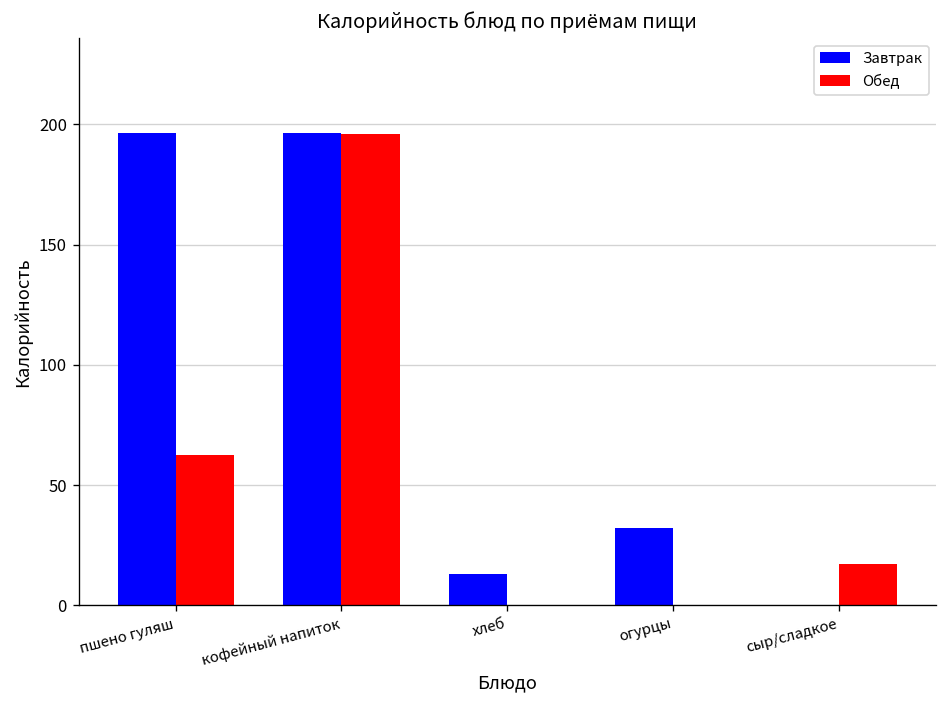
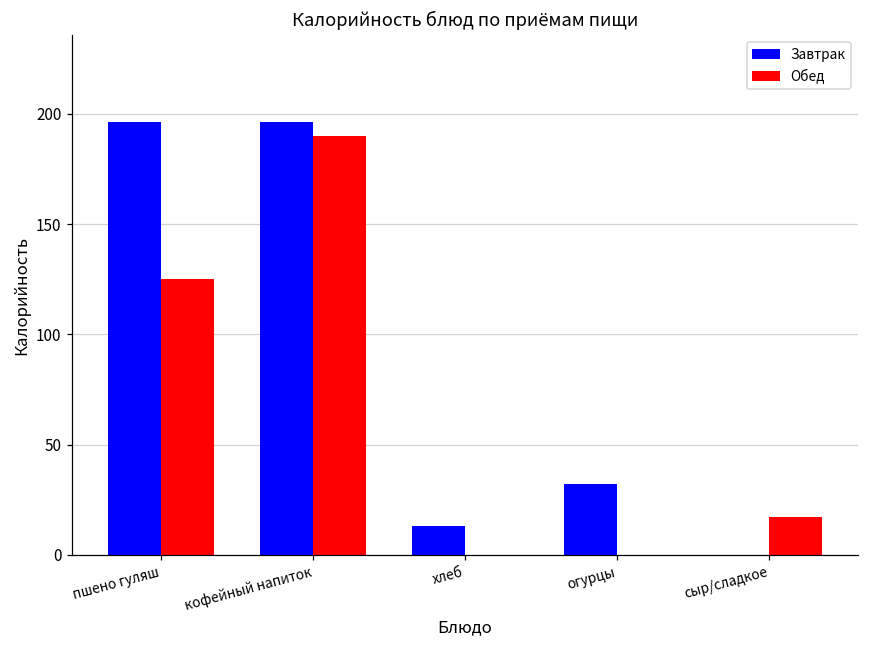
  {
    "Завтрак": {
      "пшено гуляш": 196,
      "кофейный напиток": 196,
      "хлеб": 13,
      "огурцы": 32,
      "сыр/сладкое": 0
    },
    "Обед": {
-     "пшено гуляш": 62,
-     "кофейный напиток": 196,
+     "пшено гуляш": 125,
+     "кофейный напиток": 190,
      "хлеб": 0,
      "огурцы": 0,
      "сыр/сладкое": 17
    }
  }
